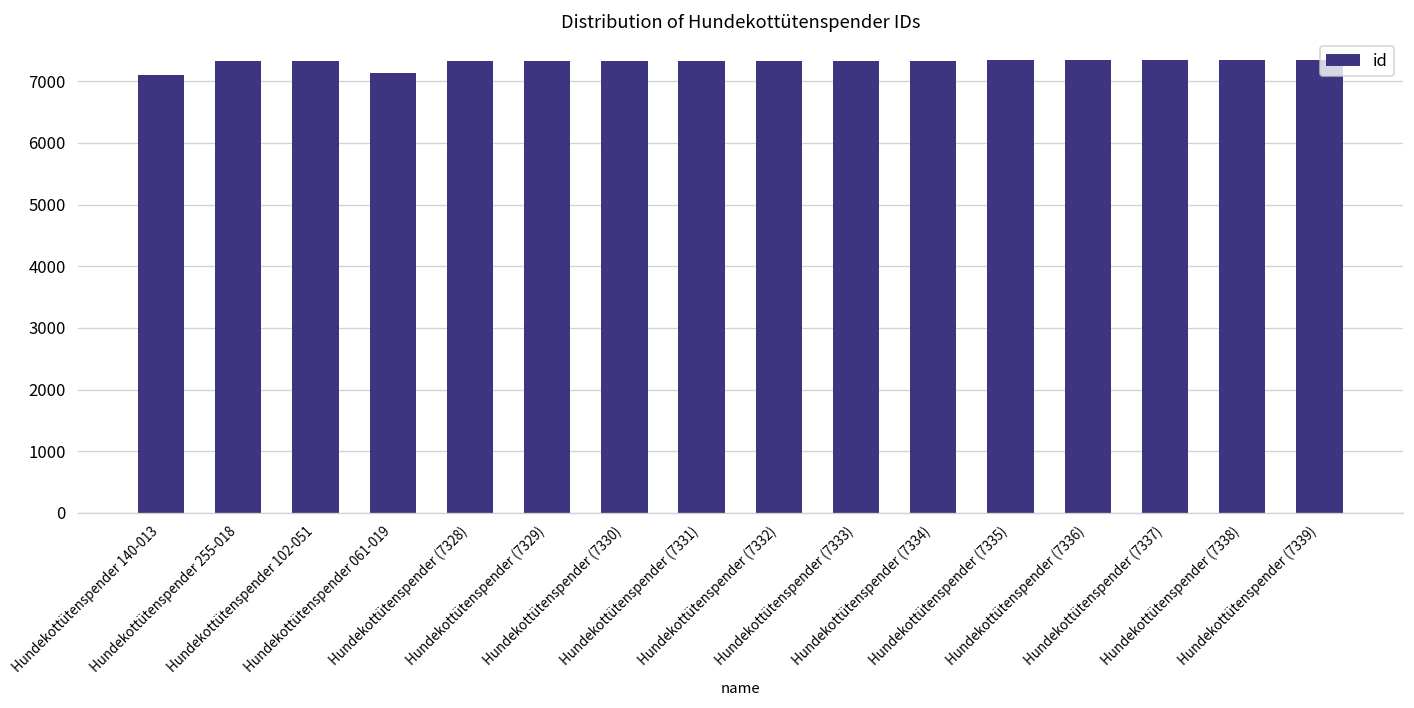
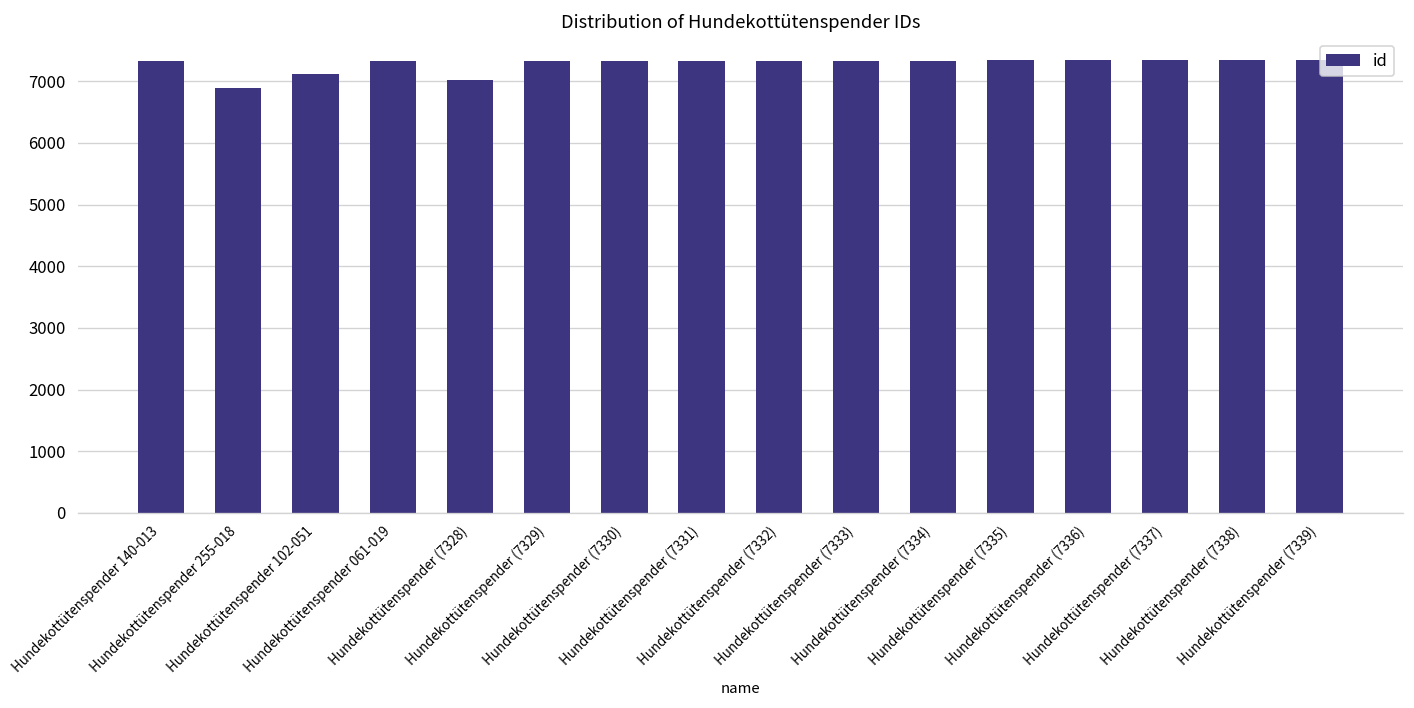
  {
-   "Hundekottütenspender 140-013": 7100,
-   "Hundekottütenspender 255-018": 7300,
-   "Hundekottütenspender 102-051": 7300,
-   "Hundekottütenspender 061-019": 7100,
-   "Hundekottütenspender (7328)": 7300,
+   "Hundekottütenspender 140-013": 7300,
+   "Hundekottütenspender 255-018": 6900,
+   "Hundekottütenspender 102-051": 7100,
+   "Hundekottütenspender 061-019": 7300,
+   "Hundekottütenspender (7328)": 7000,
    "Hundekottütenspender (7329)": 7300,
    "Hundekottütenspender (7330)": 7300,
    "Hundekottütenspender (7331)": 7300,
    "Hundekottütenspender (7332)": 7300,
    "Hundekottütenspender (7333)": 7300,
    "Hundekottütenspender (7334)": 7300,
    "Hundekottütenspender (7335)": 7300,
    "Hundekottütenspender (7336)": 7300,
    "Hundekottütenspender (7337)": 7300,
    "Hundekottütenspender (7338)": 7300,
    "Hundekottütenspender (7339)": 7300
  }
